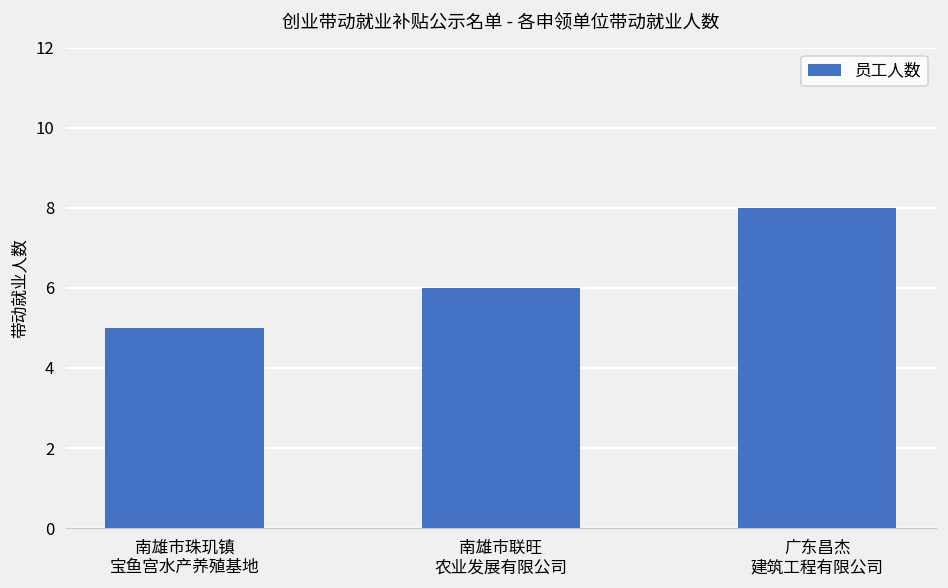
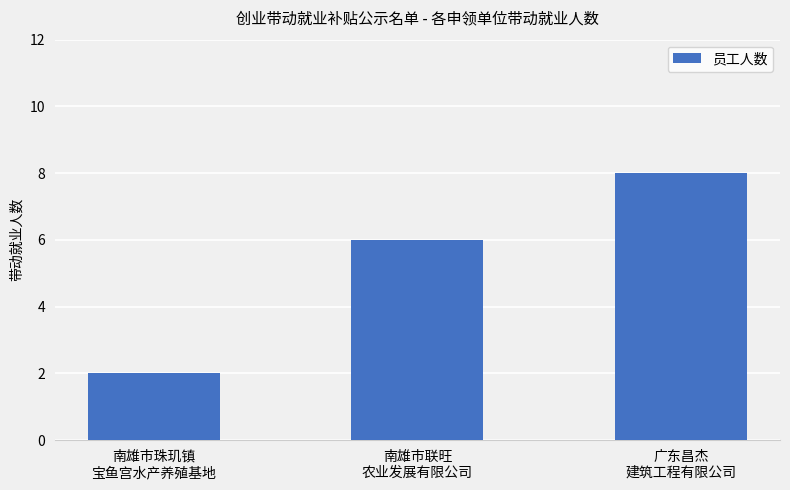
  {
-   "南雄市珠玑镇 宝鱼宫水产养殖基地": 5,
+   "南雄市珠玑镇 宝鱼宫水产养殖基地": 2,
    "南雄市联旺 农业发展有限公司": 6,
    "广东昌杰 建筑工程有限公司": 8
  }
